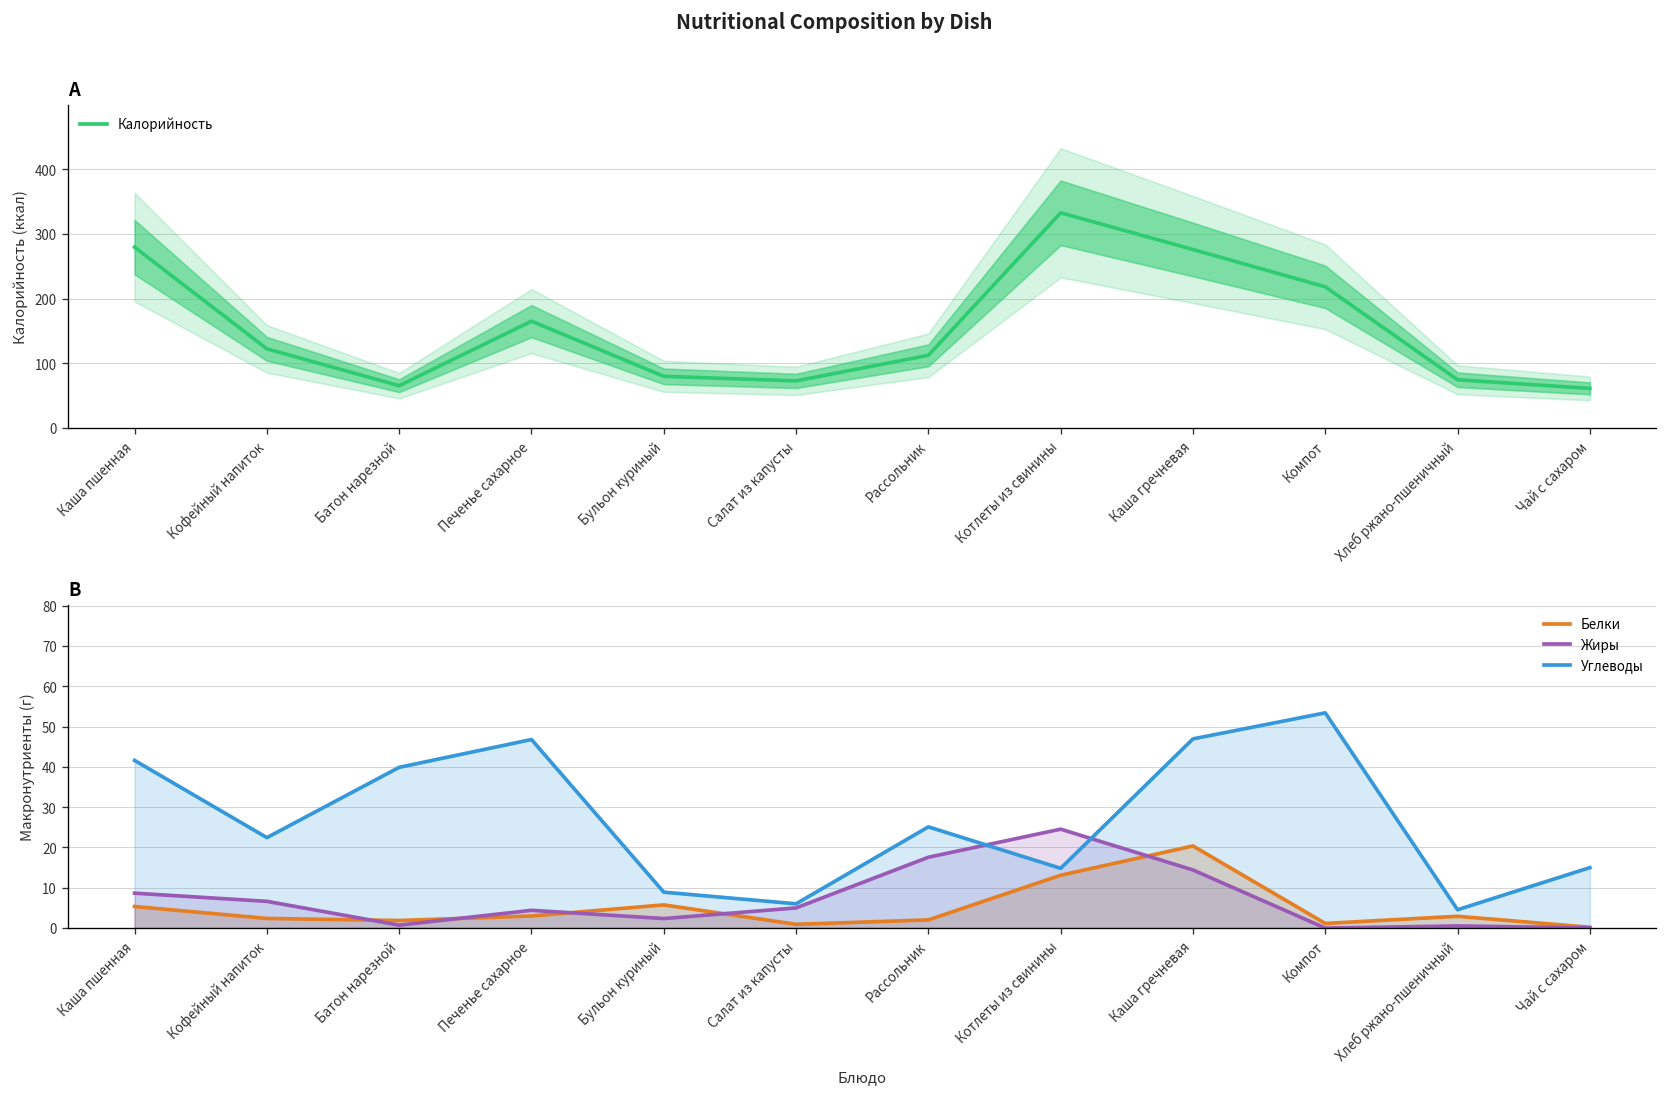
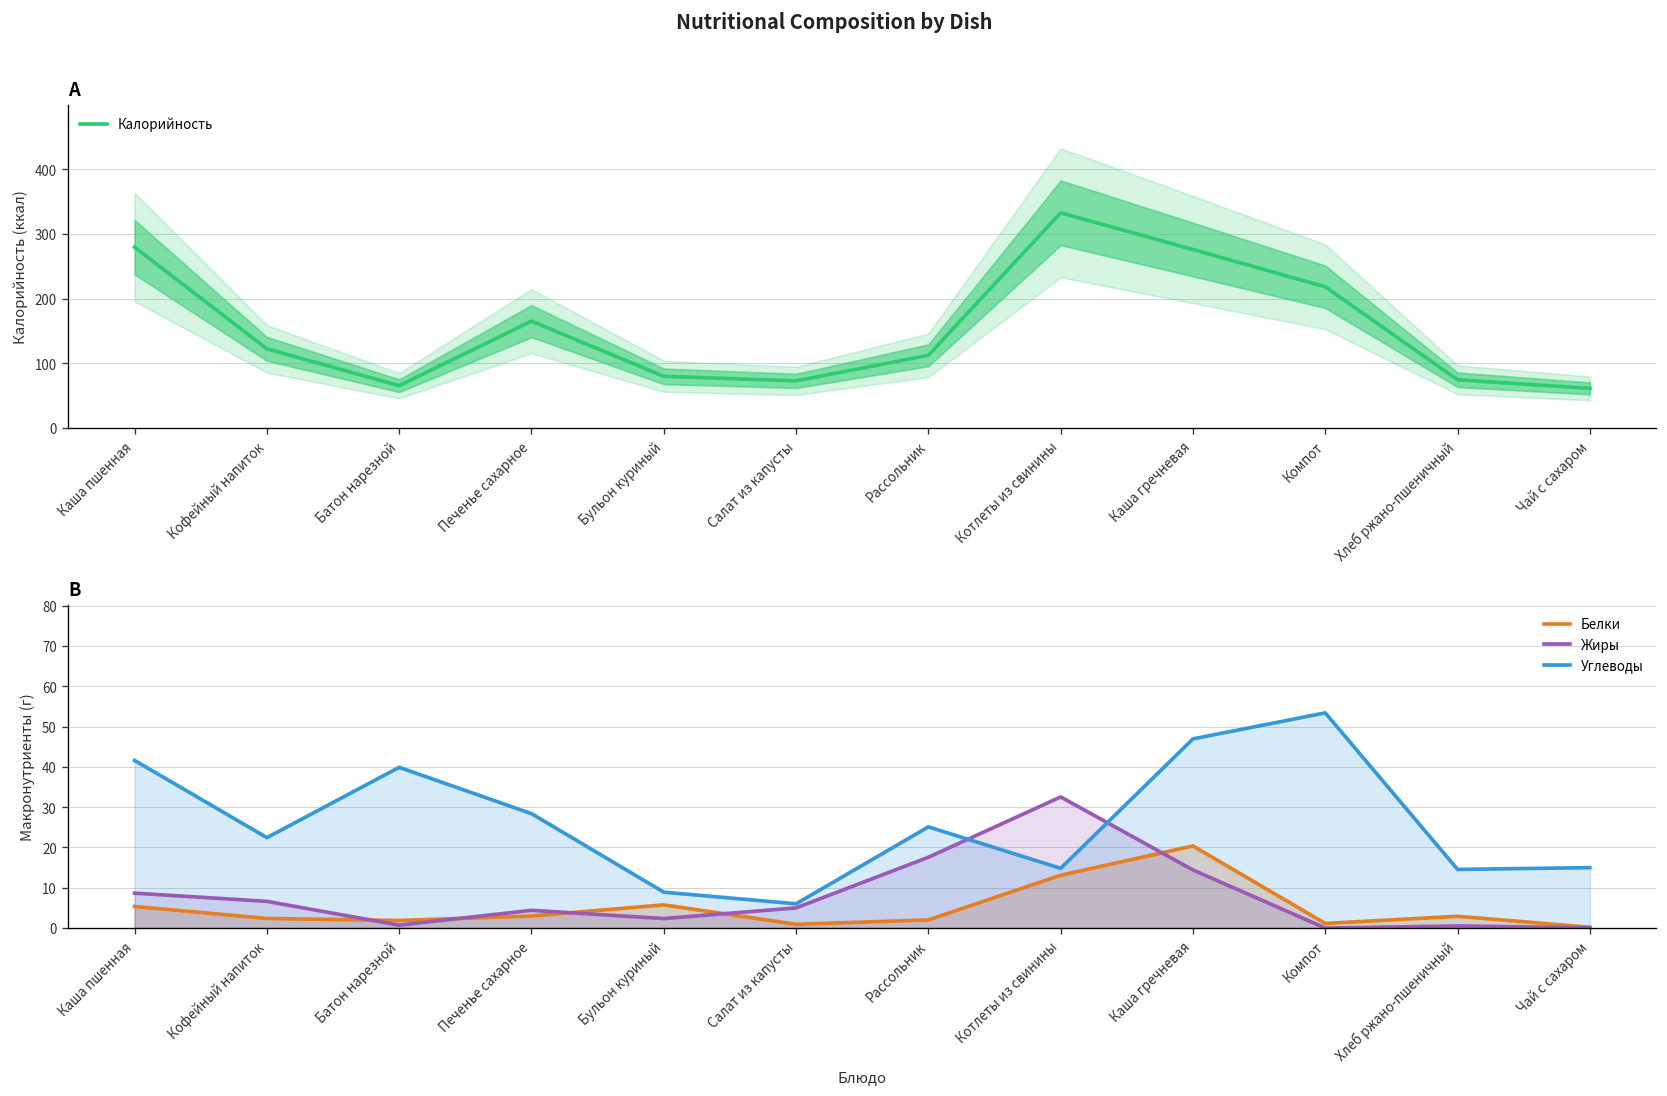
  {
    "B": {
      "Белки": {
        "Каша пшенная": 5,
        "Кофейный напиток": 2,
        "Батон нарезной": 2,
        "Печенье сахарное": 3,
        "Бульон куриный": 6,
        "Салат из капусты": 1,
        "Рассольник": 2,
        "Котлеты из свинины": 13,
        "Каша гречневая": 20,
        "Компот": 1,
        "Хлеб ржано-пшеничный": 3
      },
      "Жиры": {
        "Каша пшенная": 9,
        "Кофейный напиток": 7,
        "Батон нарезной": 1,
        "Печенье сахарное": 4,
        "Бульон куриный": 2,
        "Салат из капусты": 5,
        "Рассольник": 18,
-       "Котлеты из свинины": 25,
+       "Котлеты из свинины": 33,
        "Каша гречневая": 14,
        "Компот": 0,
        "Хлеб ржано-пшеничный": 1
      },
      "Углеводы": {
        "Каша пшенная": 42,
        "Кофейный напиток": 22,
        "Батон нарезной": 40,
-       "Печенье сахарное": 47,
+       "Печенье сахарное": 28,
        "Бульон куриный": 9,
        "Салат из капусты": 6,
        "Рассольник": 25,
        "Котлеты из свинины": 15,
        "Каша гречневая": 47,
        "Компот": 53,
-       "Хлеб ржано-пшеничный": 5,
+       "Хлеб ржано-пшеничный": 15,
        "Чай с сахаром": 15
      }
    }
  }
